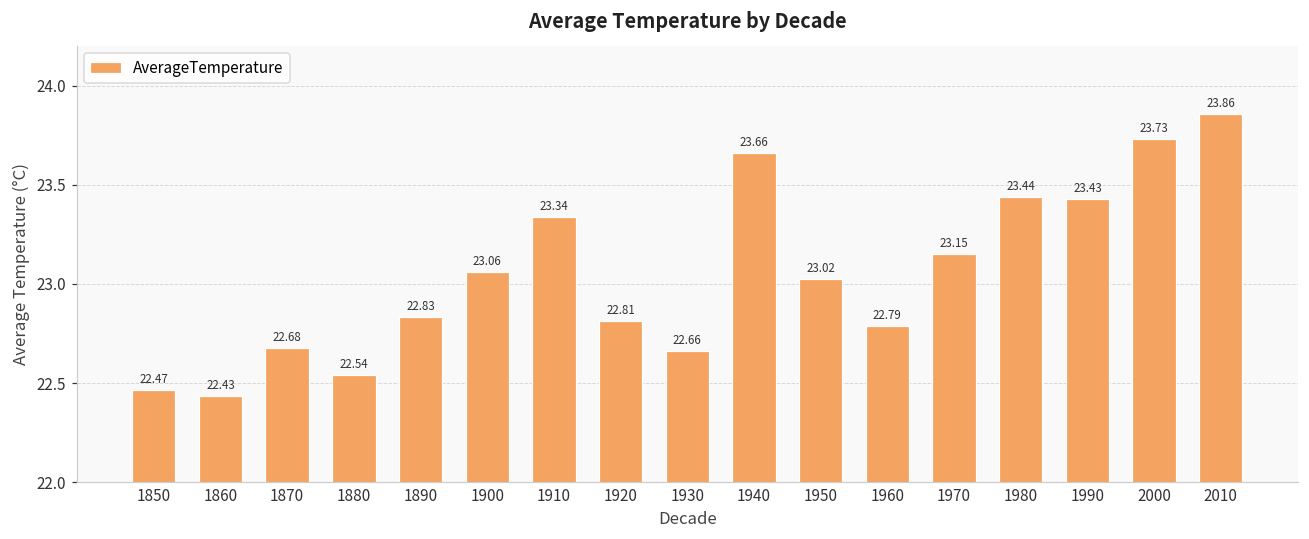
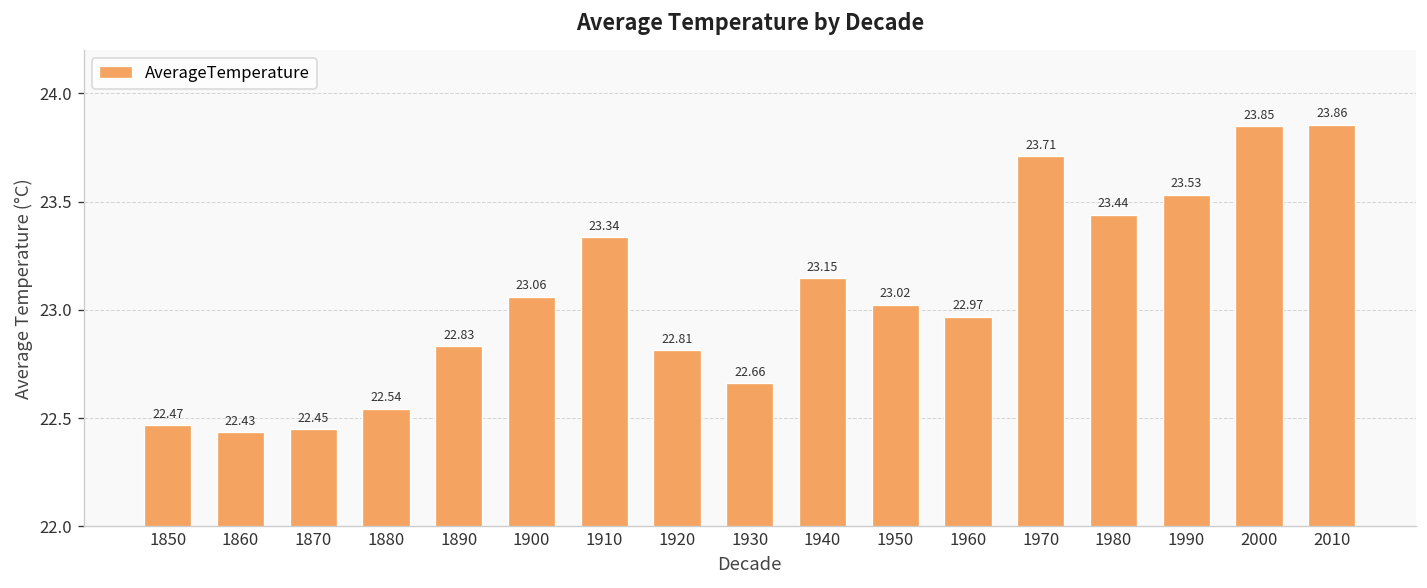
  {
    "1850": 22.47,
    "1860": 22.43,
-   "1870": 22.68,
+   "1870": 22.45,
    "1880": 22.54,
    "1890": 22.83,
    "1900": 23.06,
    "1910": 23.34,
    "1920": 22.81,
    "1930": 22.66,
-   "1940": 23.66,
+   "1940": 23.15,
    "1950": 23.02,
-   "1960": 22.79,
-   "1970": 23.15,
+   "1960": 22.97,
+   "1970": 23.71,
    "1980": 23.44,
-   "1990": 23.43,
-   "2000": 23.73,
+   "1990": 23.53,
+   "2000": 23.85,
    "2010": 23.86
  }
